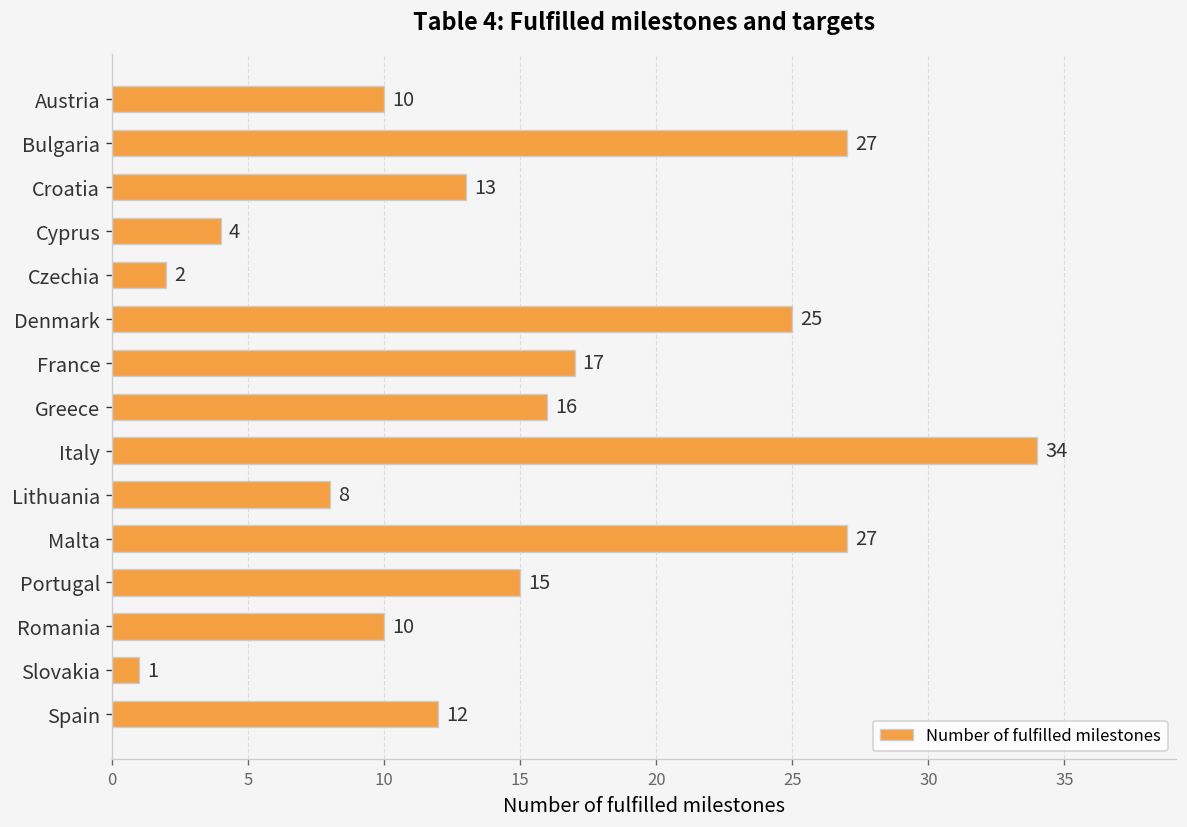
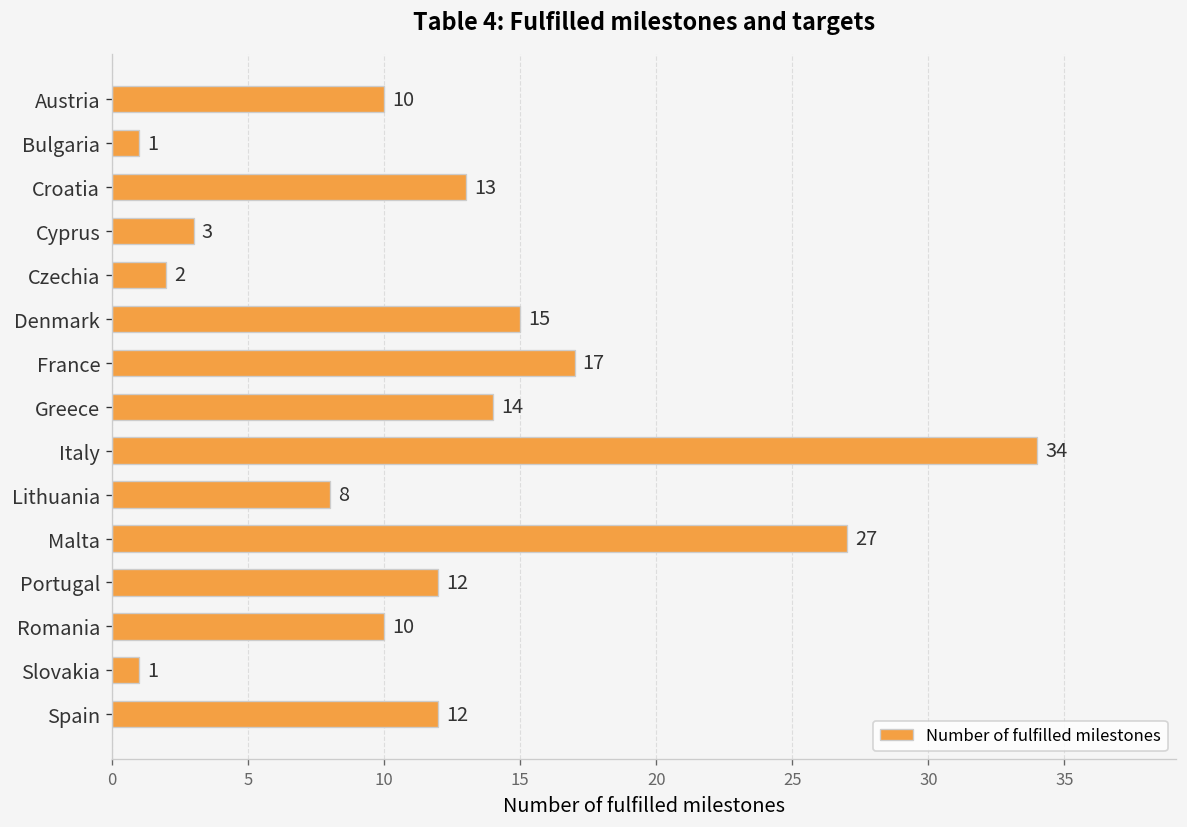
  {
    "Austria": 10,
-   "Bulgaria": 27,
+   "Bulgaria": 1,
    "Croatia": 13,
-   "Cyprus": 4,
+   "Cyprus": 3,
    "Czechia": 2,
-   "Denmark": 25,
+   "Denmark": 15,
    "France": 17,
-   "Greece": 16,
+   "Greece": 14,
    "Italy": 34,
    "Lithuania": 8,
    "Malta": 27,
-   "Portugal": 15,
+   "Portugal": 12,
    "Romania": 10,
    "Slovakia": 1,
    "Spain": 12
  }
